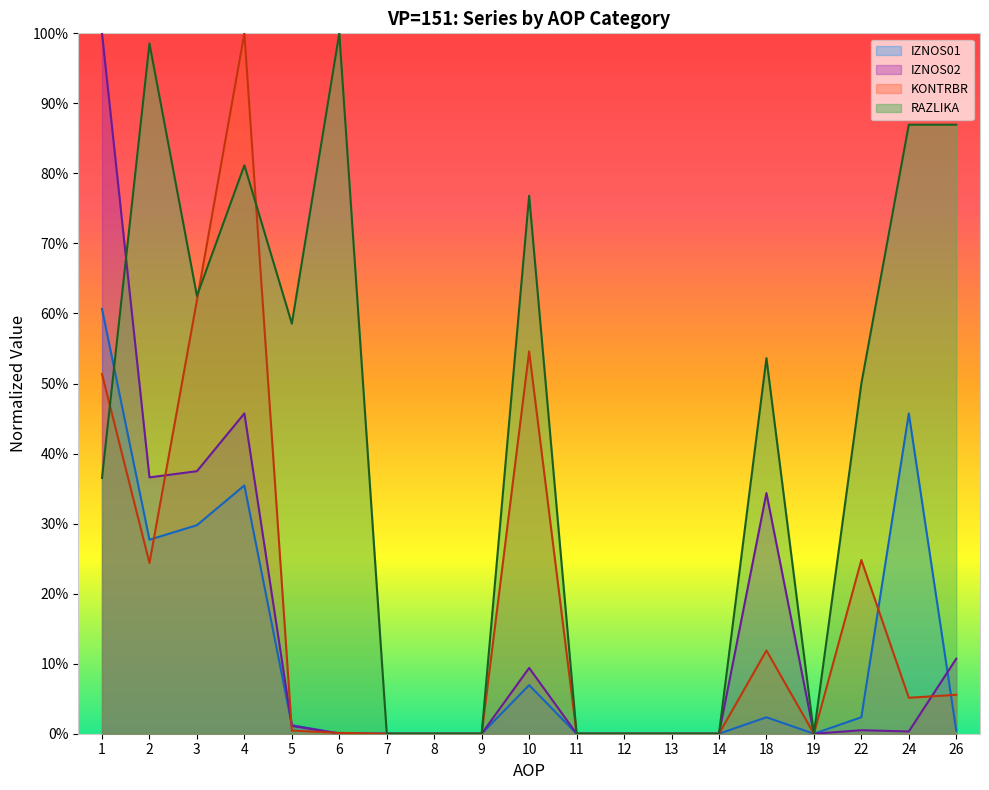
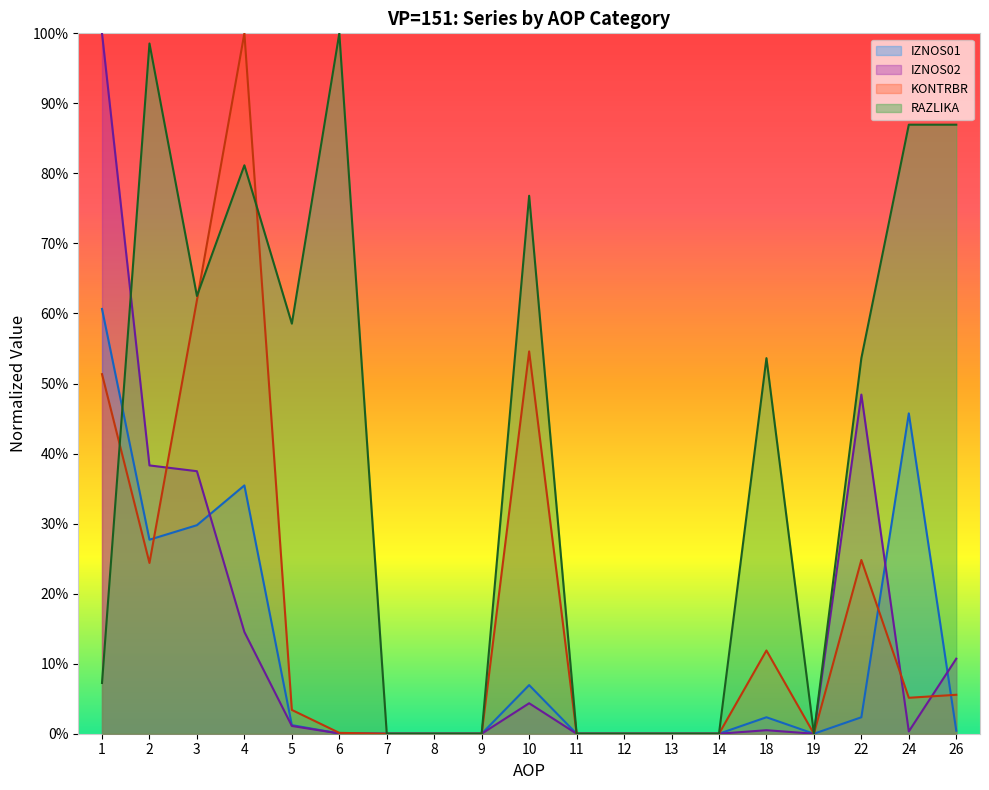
  {
    "IZNOS01": {
      "1": "61%",
      "2": "28%",
      "3": "30%",
      "4": "35%",
      "10": "7%",
      "18": "2%",
      "22": "2%",
      "24": "46%",
      "26": "0%"
    },
    "IZNOS02": {
      "1": "100%",
-     "2": "37%",
+     "2": "38%",
      "3": "37%",
-     "4": "46%",
-     "10": "9%",
-     "18": "34%",
-     "22": "1%",
+     "4": "15%",
+     "10": "4%",
+     "18": "1%",
+     "22": "48%",
      "24": "0%",
      "26": "11%"
    },
    "KONTRBR": {
      "1": "51%",
      "2": "24%",
      "3": "62%",
      "4": "100%",
-     "5": "0%",
+     "5": "3%",
      "10": "55%",
      "18": "12%",
      "22": "25%",
      "24": "5%",
      "26": "6%"
    },
    "RAZLIKA": {
-     "1": "37%",
+     "1": "7%",
      "2": "99%",
      "3": "63%",
      "4": "81%",
      "5": "59%",
      "6": "100%",
      "10": "77%",
      "18": "54%",
-     "22": "50%",
+     "22": "54%",
      "24": "87%",
      "26": "87%"
    }
  }
